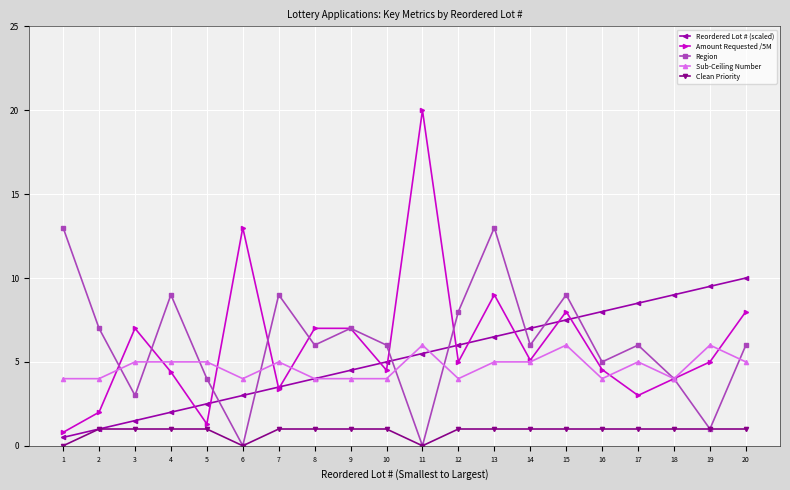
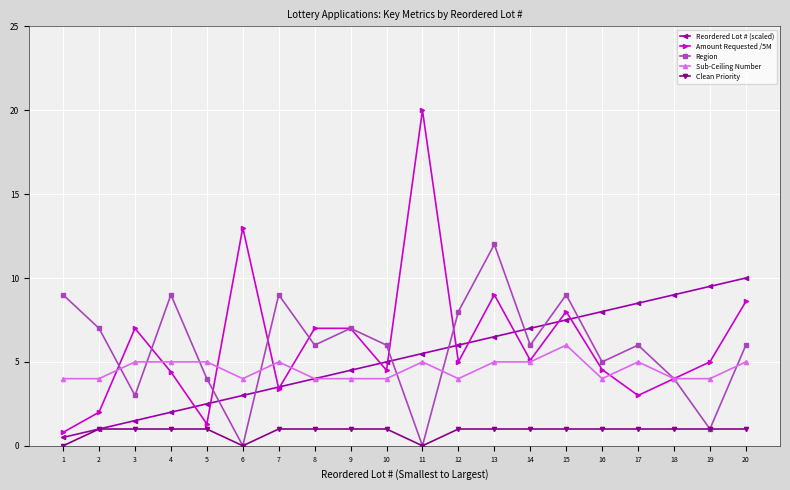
  {
    "Amount Requested /5M": {
      "1": 0.8,
      "2": 2.0,
      "3": 7.0,
      "4": 4.4,
      "5": 1.3,
      "6": 13.0,
      "8": 7.0,
      "10": 4.5,
      "11": 20.0,
      "12": 5.0,
      "13": 9.0,
      "15": 8.0,
      "16": 4.5,
      "17": 3.0,
      "19": 5.0,
-     "20": 8.0
+     "20": 8.6
    },
    "Region": {
-     "1": 13,
+     "1": 9,
      "2": 7,
      "3": 3,
      "4": 9,
      "5": 4,
      "7": 9,
      "8": 6,
      "10": 6,
      "12": 8,
-     "13": 13,
+     "13": 12,
      "14": 6,
      "15": 9,
      "16": 5,
      "17": 6,
      "20": 6
    },
    "Sub-Ceiling Number": {
      "1": 4,
      "2": 4,
      "3": 5,
      "4": 5,
      "5": 5,
      "6": 4,
      "7": 5,
      "9": 4,
      "10": 4,
-     "11": 6,
+     "11": 5,
      "12": 4,
      "13": 5,
      "15": 6,
      "16": 4,
      "17": 5,
-     "19": 6,
+     "19": 4,
      "20": 5
    }
  }
